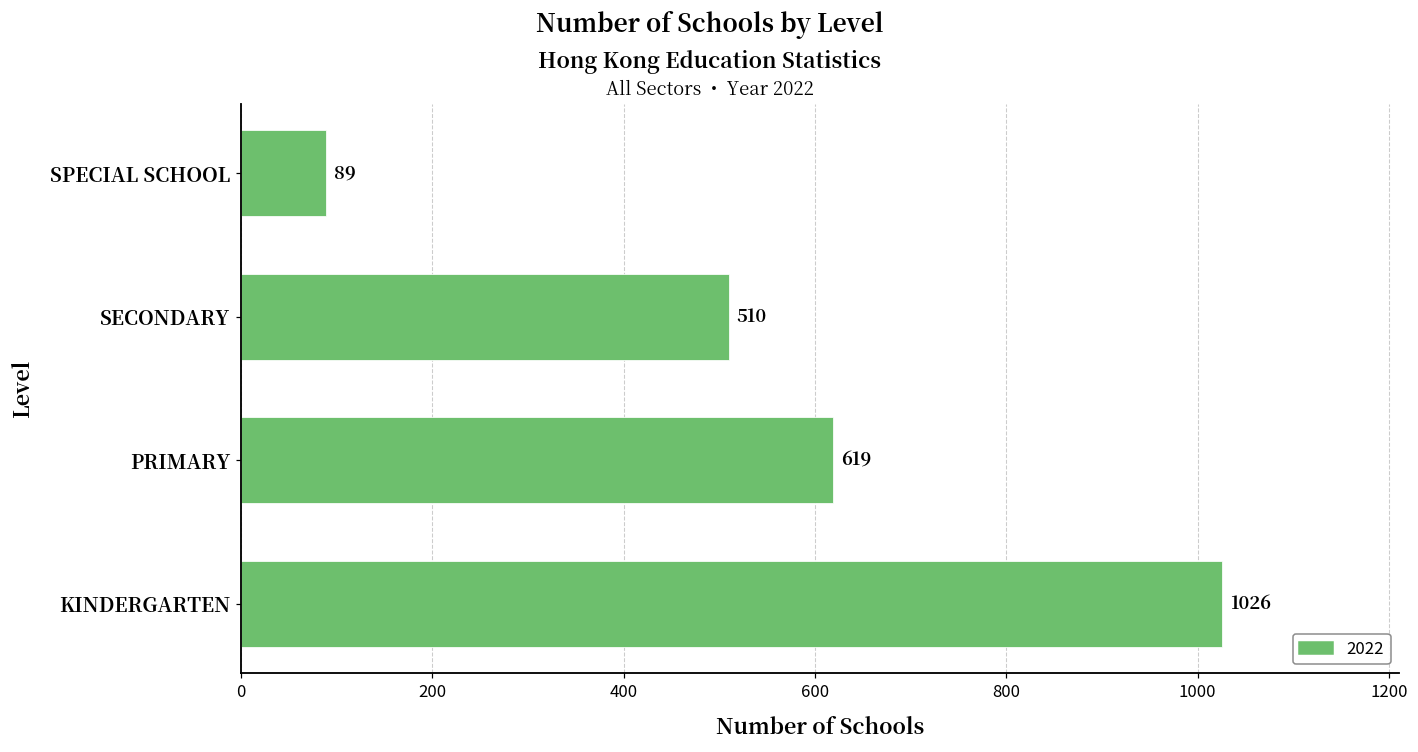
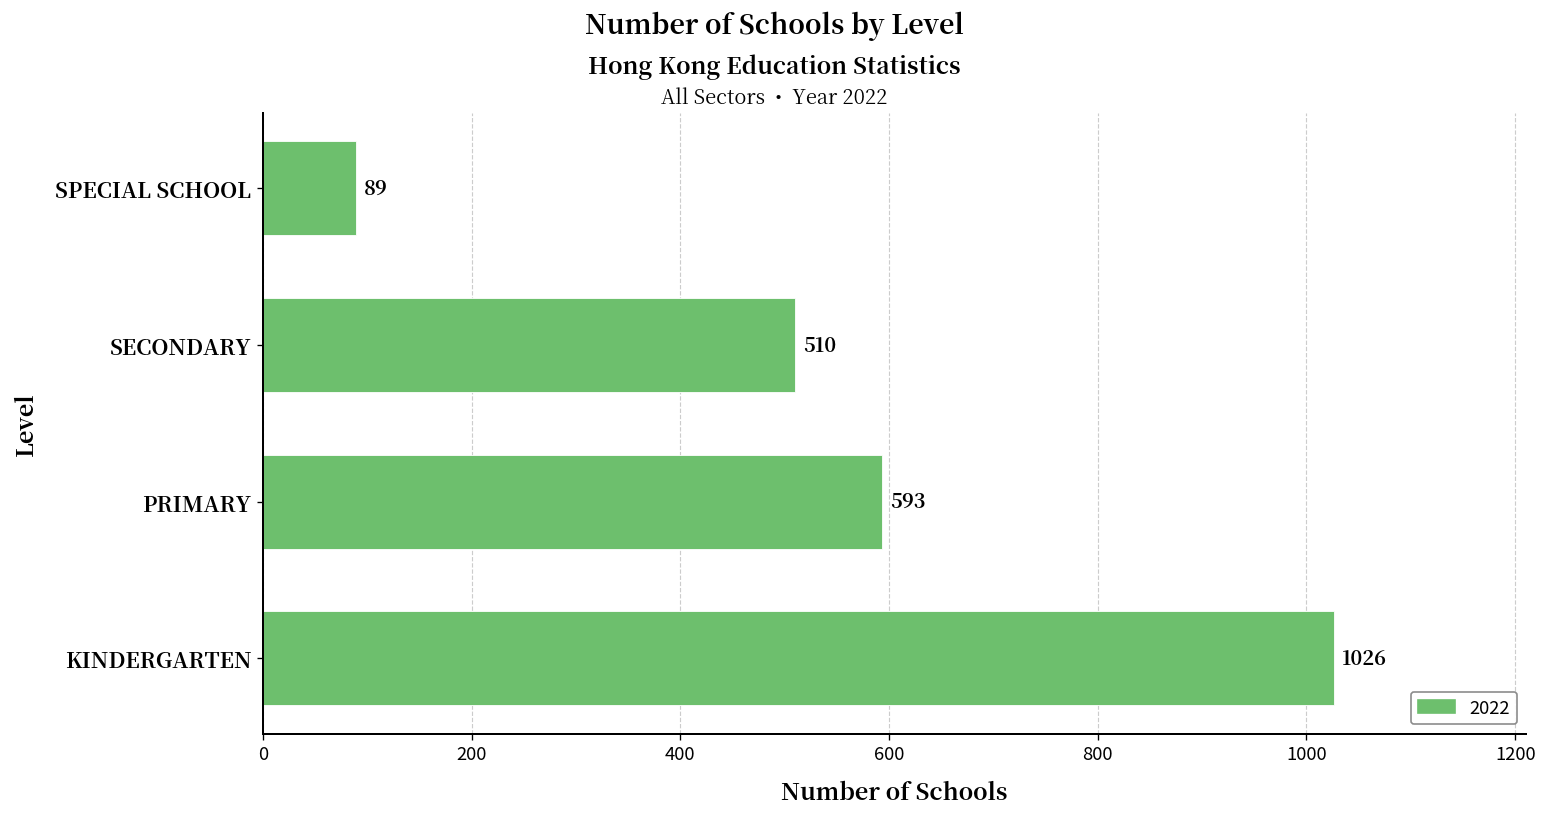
  {
    "SPECIAL SCHOOL": 89,
    "SECONDARY": 510,
-   "PRIMARY": 619,
+   "PRIMARY": 593,
    "KINDERGARTEN": 1026
  }
